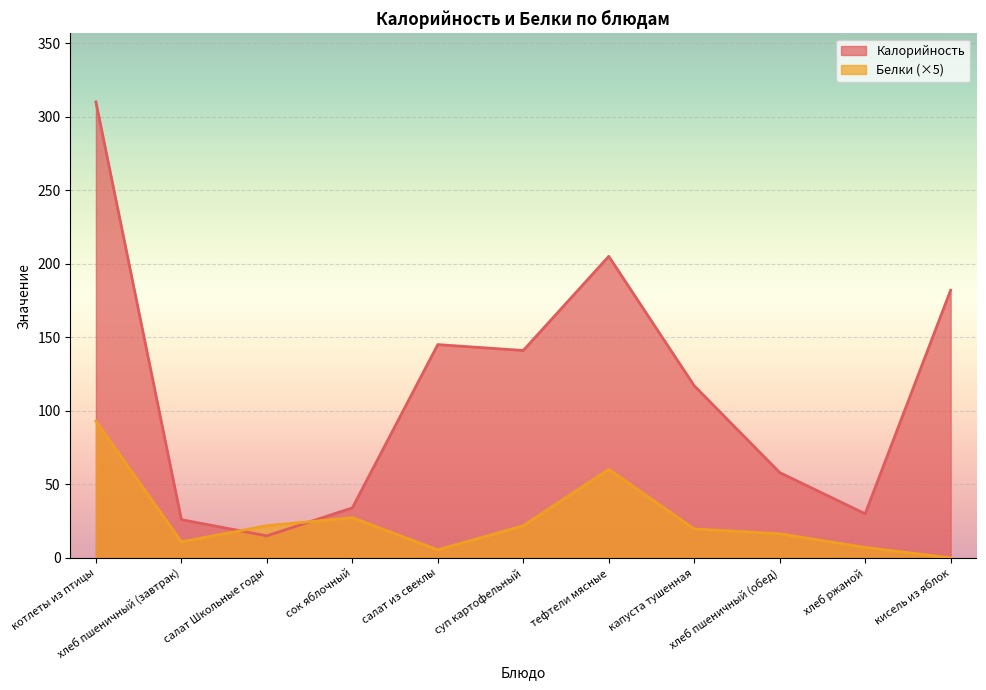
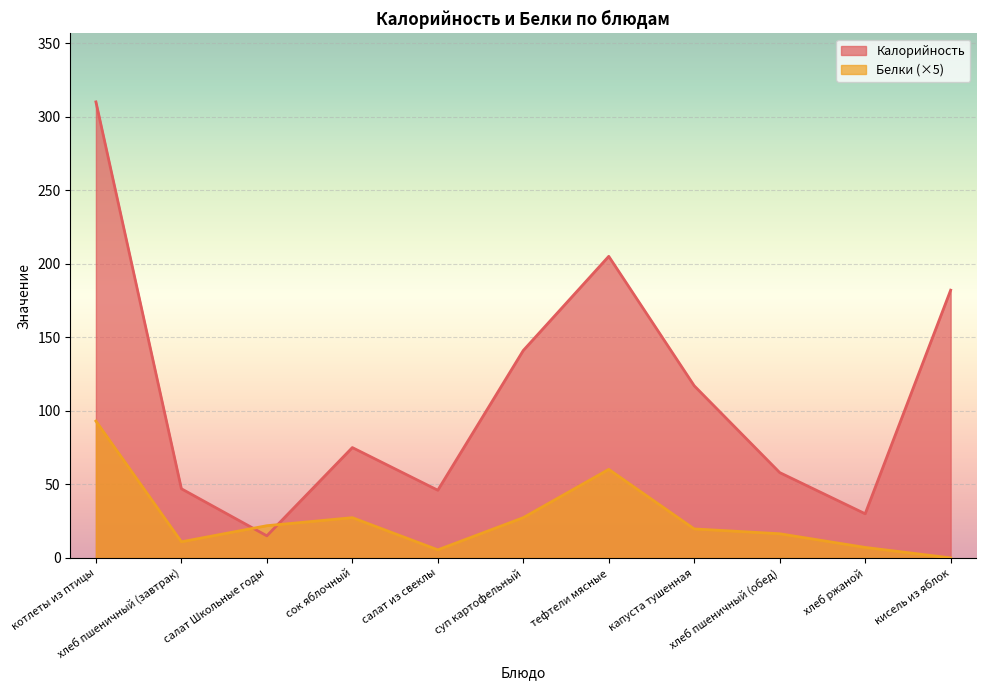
  {
    "Калорийность": {
      "котлеты из птицы": 310,
-     "хлеб пшеничный (завтрак)": 26,
+     "хлеб пшеничный (завтрак)": 47,
      "салат Школьные годы": 15,
-     "сок яблочный": 34,
-     "салат из свеклы": 145,
+     "сок яблочный": 75,
+     "салат из свеклы": 46,
      "суп картофельный": 141,
      "тефтели мясные": 205,
      "капуста тушенная": 117,
      "хлеб пшеничный (обед)": 58,
      "хлеб ржаной": 30,
      "кисель из яблок": 182
    },
    "Белки (×5)": {
      "котлеты из птицы": 93,
      "хлеб пшеничный (завтрак)": 11,
      "салат Школьные годы": 22,
      "сок яблочный": 27,
      "салат из свеклы": 5,
-     "суп картофельный": 22,
+     "суп картофельный": 27,
      "тефтели мясные": 60,
      "капуста тушенная": 20,
      "хлеб пшеничный (обед)": 16,
      "хлеб ржаной": 7,
      "кисель из яблок": 0
    }
  }
